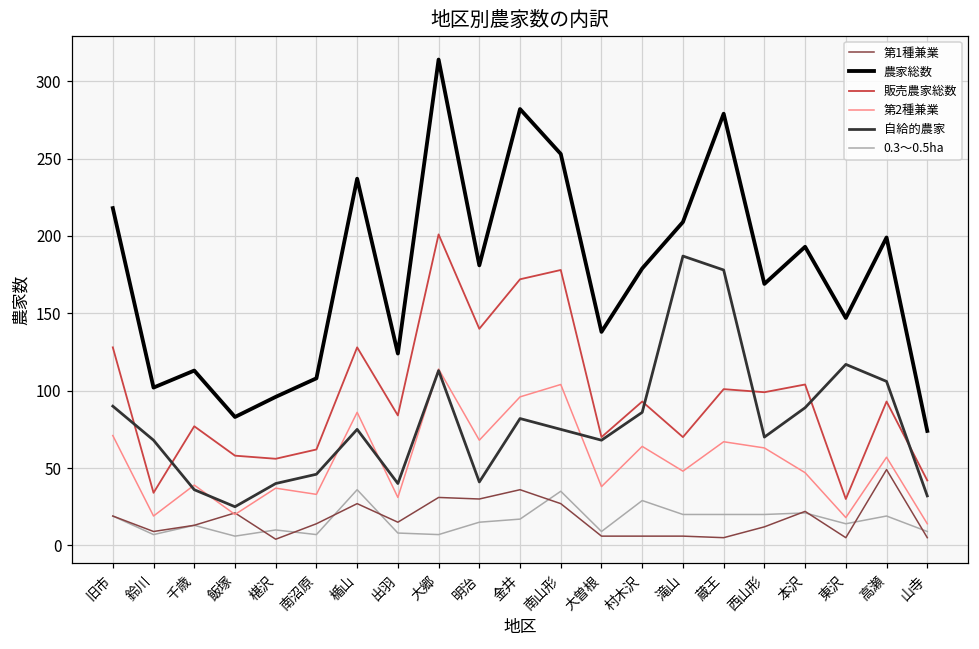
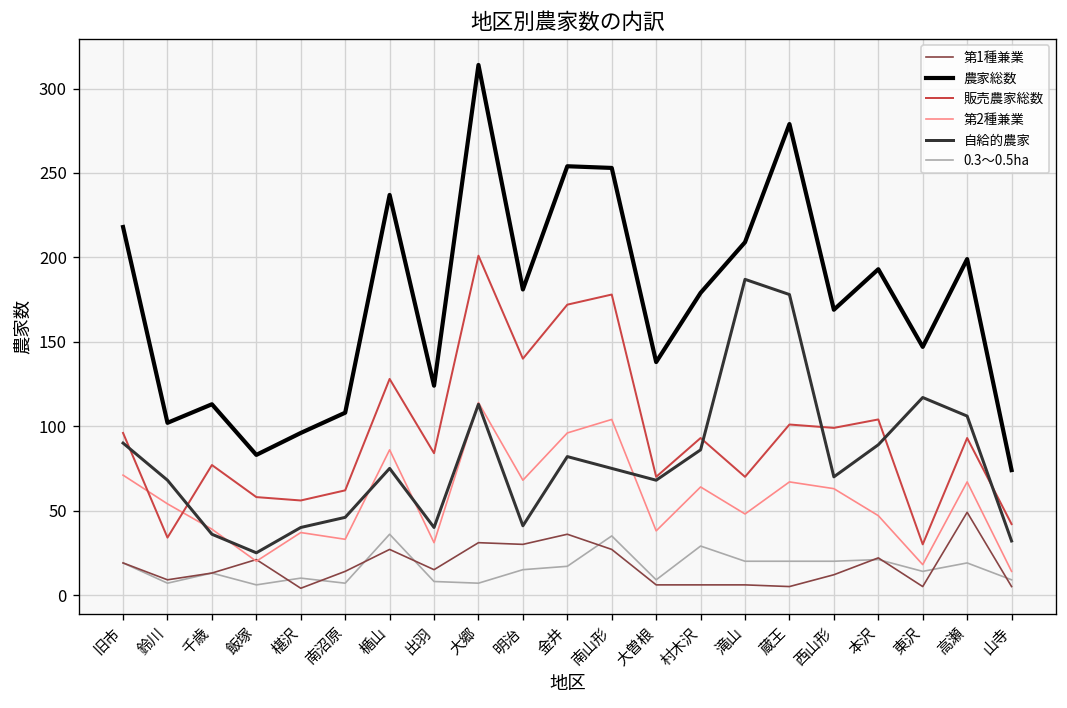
  {
    "第1種兼業": {
      "鈴川": 9,
      "椹沢": 4,
      "南沼原": 14,
      "楯山": 27,
      "出羽": 15,
      "大郷": 31,
      "明治": 30,
      "金井": 36,
      "南山形": 27,
      "大曽根": 6,
      "村木沢": 6,
      "滝山": 6,
      "蔵王": 5,
      "西山形": 12,
      "東沢": 5,
      "高瀬": 49,
      "山寺": 5
    },
    "農家総数": {
      "旧市": 218,
      "鈴川": 102,
      "千歳": 113,
      "飯塚": 83,
      "椹沢": 96,
      "南沼原": 108,
      "楯山": 237,
      "出羽": 124,
      "大郷": 314,
      "明治": 181,
-     "金井": 282,
+     "金井": 254,
      "南山形": 253,
      "大曽根": 138,
      "村木沢": 179,
      "滝山": 209,
      "蔵王": 279,
      "西山形": 169,
      "本沢": 193,
      "東沢": 147,
      "高瀬": 199,
      "山寺": 74
    },
    "販売農家総数": {
-     "旧市": 128,
+     "旧市": 96,
      "鈴川": 34,
      "千歳": 77,
      "飯塚": 58,
      "椹沢": 56,
      "南沼原": 62,
      "楯山": 128,
      "出羽": 84,
      "大郷": 201,
      "明治": 140,
      "金井": 172,
      "南山形": 178,
      "大曽根": 70,
      "村木沢": 93,
      "滝山": 70,
      "蔵王": 101,
      "西山形": 99,
      "本沢": 104,
      "東沢": 30,
      "高瀬": 93,
      "山寺": 42
    },
    "第2種兼業": {
      "旧市": 71,
-     "鈴川": 19,
+     "鈴川": 54,
      "千歳": 39,
      "椹沢": 37,
      "南沼原": 33,
      "楯山": 86,
      "出羽": 31,
      "明治": 68,
      "金井": 96,
      "南山形": 104,
      "大曽根": 38,
      "村木沢": 64,
      "滝山": 48,
      "蔵王": 67,
      "西山形": 63,
      "本沢": 47,
      "東沢": 18,
-     "高瀬": 57,
+     "高瀬": 67,
      "山寺": 14
    },
    "自給的農家": {
      "旧市": 90,
      "鈴川": 68,
      "千歳": 36,
      "飯塚": 25,
      "椹沢": 40,
      "南沼原": 46,
      "楯山": 75,
      "出羽": 40,
      "明治": 41,
      "金井": 82,
      "南山形": 75,
      "大曽根": 68,
      "村木沢": 86,
      "滝山": 187,
      "蔵王": 178,
      "西山形": 70,
      "本沢": 89,
      "東沢": 117,
      "高瀬": 106,
      "山寺": 32
    },
    "0.3～0.5ha": {
      "鈴川": 7,
      "飯塚": 6,
      "椹沢": 10,
      "南沼原": 7,
      "楯山": 36,
      "出羽": 8,
      "大郷": 7,
      "明治": 15,
      "金井": 17,
      "南山形": 35,
      "大曽根": 9,
      "村木沢": 29,
      "滝山": 20,
      "蔵王": 20,
      "西山形": 20,
      "東沢": 14,
      "高瀬": 19,
      "山寺": 9
    }
  }
